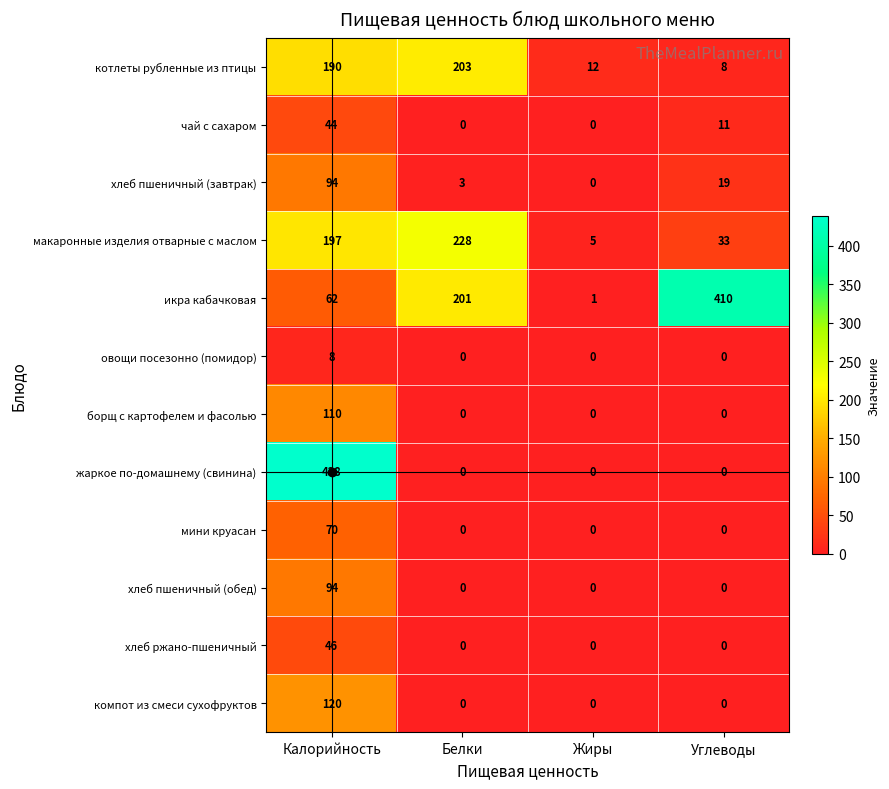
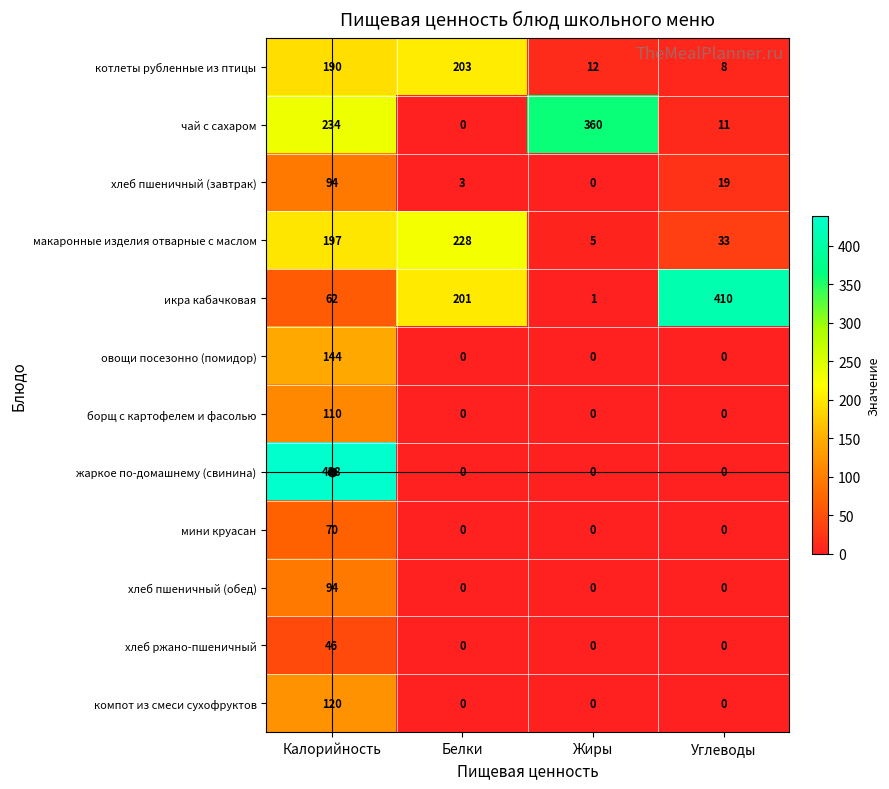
  {
    "котлеты рубленные из птицы": {
      "Калорийность": 190,
      "Белки": 203,
      "Жиры": 12
    },
    "чай с сахаром": {
-     "Калорийность": 44,
+     "Калорийность": 234,
      "Белки": 0,
-     "Жиры": 0,
+     "Жиры": 360,
      "Углеводы": 11
    },
    "хлеб пшеничный (завтрак)": {
      "Калорийность": 94,
      "Белки": 3,
      "Жиры": 0,
      "Углеводы": 19
    },
    "макаронные изделия отварные с маслом": {
      "Калорийность": 197,
      "Белки": 228,
      "Жиры": 5,
      "Углеводы": 33
    },
    "икра кабачковая": {
      "Калорийность": 62,
      "Белки": 201,
      "Жиры": 1,
      "Углеводы": 410
    },
    "овощи посезонно (помидор)": {
-     "Калорийность": 8,
+     "Калорийность": 144,
      "Белки": 0,
      "Жиры": 0,
      "Углеводы": 0
    },
    "борщ с картофелем и фасолью": {
      "Калорийность": 110,
      "Белки": 0,
      "Жиры": 0,
      "Углеводы": 0
    },
    "жаркое по-домашнему (свинина)": {
      "Белки": 0,
      "Жиры": 0,
      "Углеводы": 0
    },
    "мини круасан": {
      "Калорийность": 70,
      "Белки": 0,
      "Жиры": 0,
      "Углеводы": 0
    },
    "хлеб пшеничный (обед)": {
      "Калорийность": 94,
      "Белки": 0,
      "Жиры": 0,
      "Углеводы": 0
    },
    "хлеб ржано-пшеничный": {
      "Калорийность": 46,
      "Белки": 0,
      "Жиры": 0,
      "Углеводы": 0
    },
    "компот из смеси сухофруктов": {
      "Калорийность": 120,
      "Белки": 0,
      "Жиры": 0,
      "Углеводы": 0
    }
  }
